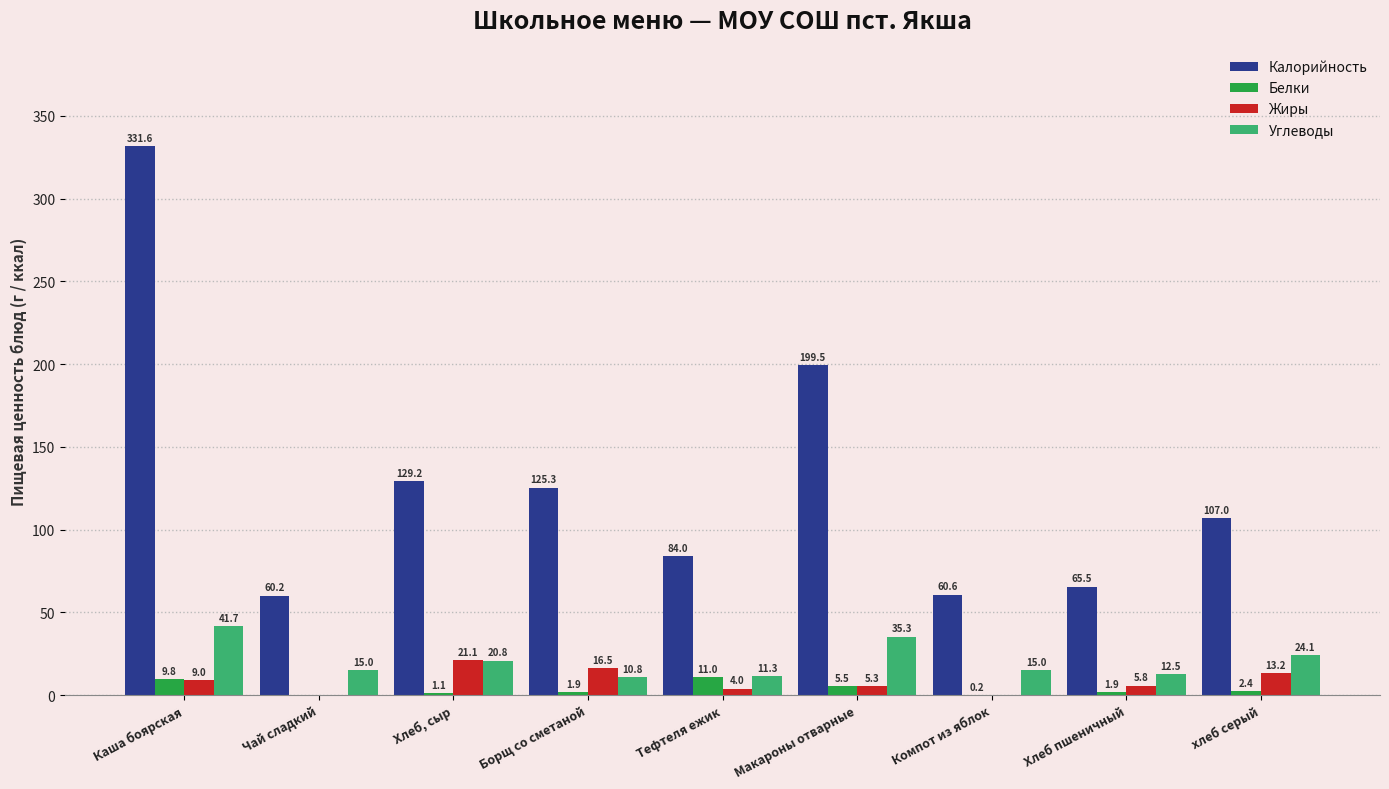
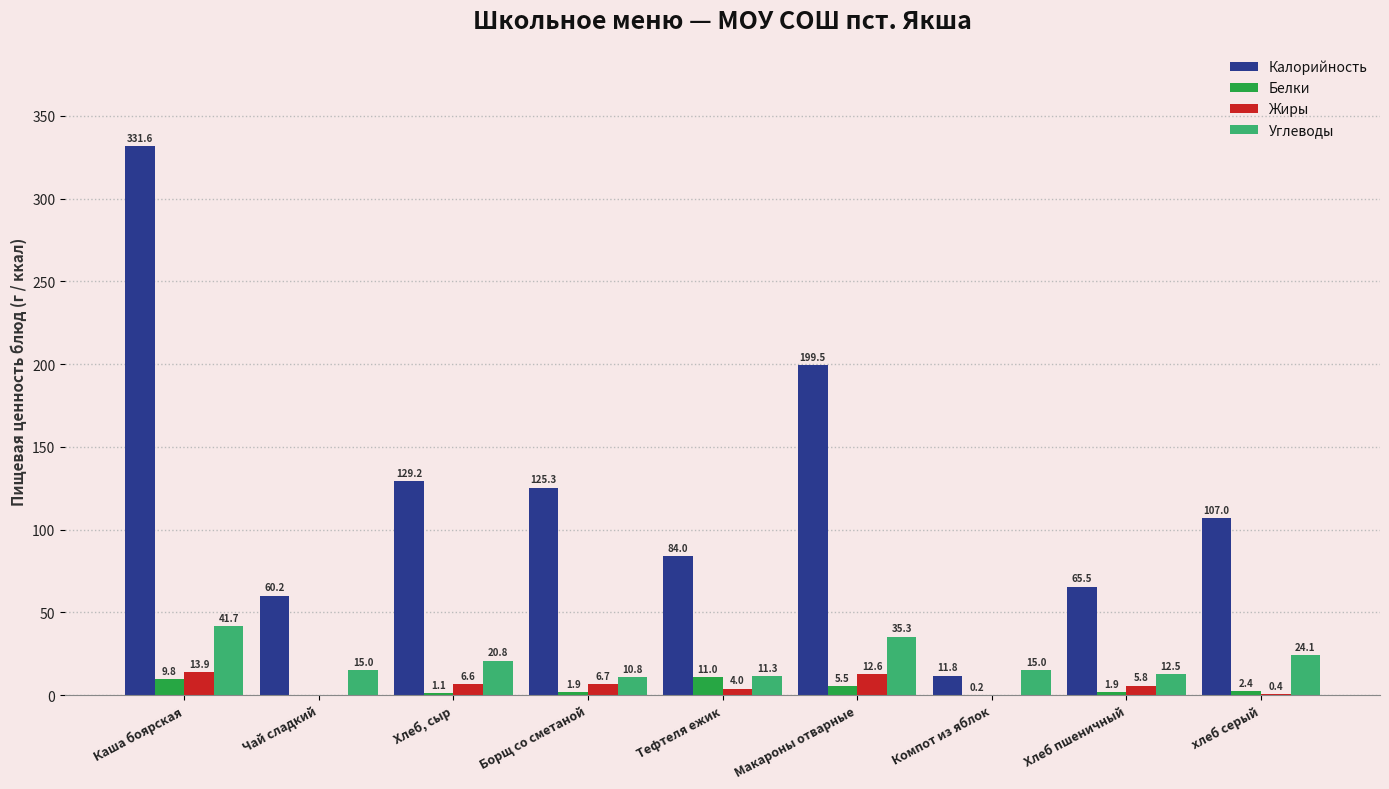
  {
    "Калорийность": {
      "Каша боярская": 331.6,
      "Чай сладкий": 60.2,
      "Хлеб, сыр": 129.2,
      "Борщ со сметаной": 125.3,
      "Тефтеля ежик": 84.0,
      "Макароны отварные": 199.5,
-     "Компот из яблок": 60.6,
+     "Компот из яблок": 11.8,
      "Хлеб пшеничный": 65.5,
      "хлеб серый": 107.0
    },
    "Жиры": {
-     "Каша боярская": 9.0,
-     "Хлеб, сыр": 21.1,
-     "Борщ со сметаной": 16.5,
+     "Каша боярская": 13.9,
+     "Хлеб, сыр": 6.6,
+     "Борщ со сметаной": 6.7,
      "Тефтеля ежик": 4.0,
-     "Макароны отварные": 5.3,
+     "Макароны отварные": 12.6,
      "Хлеб пшеничный": 5.8,
-     "хлеб серый": 13.2
+     "хлеб серый": 0.4
    }
  }
